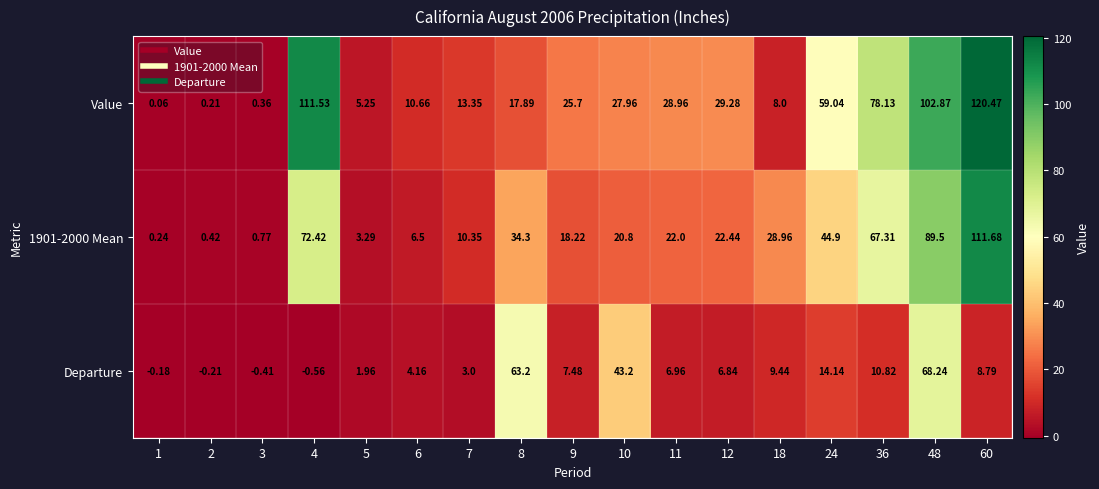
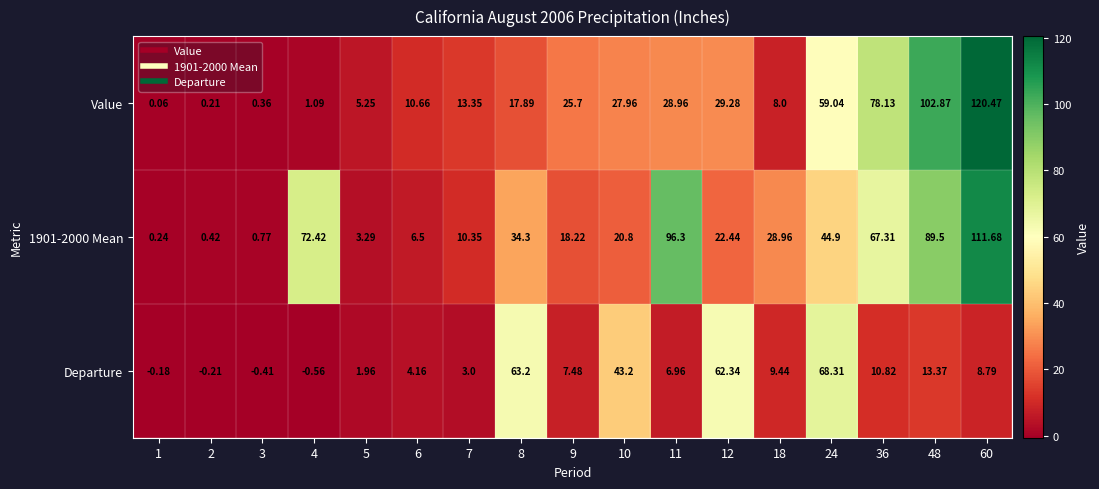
  {
    "Value": {
      "1": 0.06,
      "2": 0.21,
      "3": 0.36,
-     "4": 111.53,
+     "4": 1.09,
      "5": 5.25,
      "6": 10.66,
      "7": 13.35,
      "8": 17.89,
      "9": 25.7,
      "10": 27.96,
      "11": 28.96,
      "12": 29.28,
      "18": 8.0,
      "24": 59.04,
      "36": 78.13,
      "48": 102.87,
      "60": 120.47
    },
    "1901-2000 Mean": {
      "1": 0.24,
      "2": 0.42,
      "3": 0.77,
      "4": 72.42,
      "5": 3.29,
      "6": 6.5,
      "7": 10.35,
      "8": 34.3,
      "9": 18.22,
      "10": 20.8,
-     "11": 22.0,
+     "11": 96.3,
      "12": 22.44,
      "18": 28.96,
      "24": 44.9,
      "36": 67.31,
      "48": 89.5,
      "60": 111.68
    },
    "Departure": {
      "1": -0.18,
      "2": -0.21,
      "3": -0.41,
      "4": -0.56,
      "5": 1.96,
      "6": 4.16,
      "7": 3.0,
      "8": 63.2,
      "9": 7.48,
      "10": 43.2,
      "11": 6.96,
-     "12": 6.84,
+     "12": 62.34,
      "18": 9.44,
-     "24": 14.14,
+     "24": 68.31,
      "36": 10.82,
-     "48": 68.24,
+     "48": 13.37,
      "60": 8.79
    }
  }
